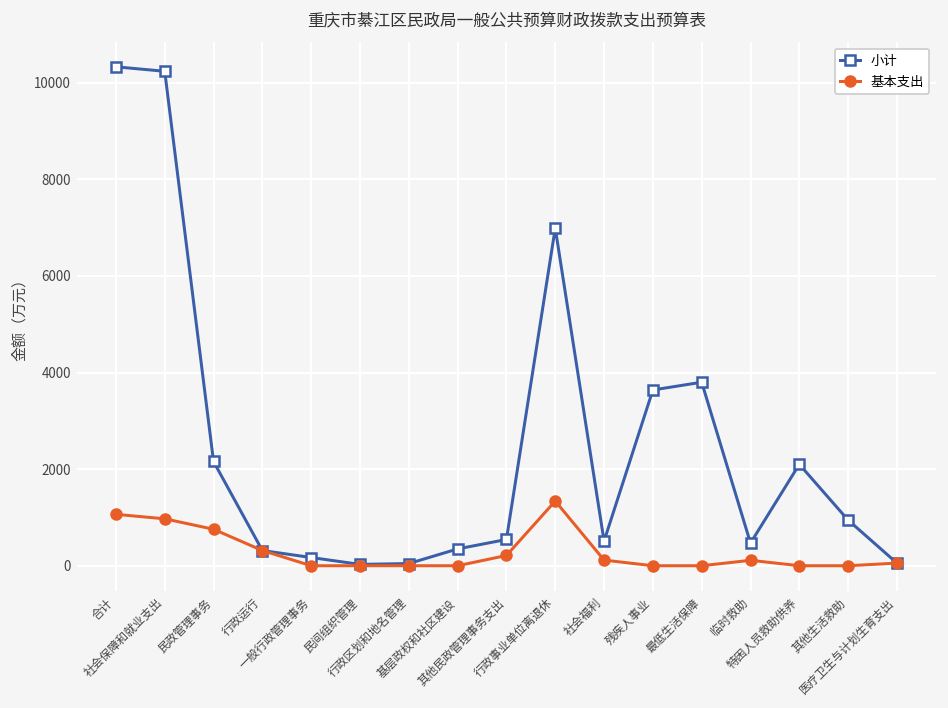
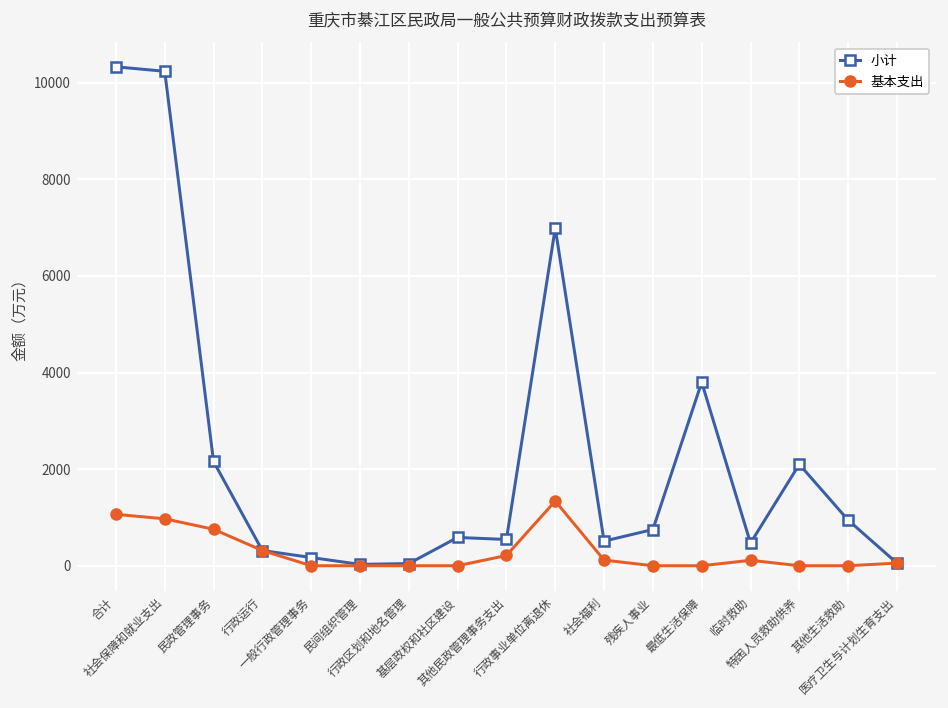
  {
    "小计": {
      "合计": 10300,
      "社会保障和就业支出": 10200,
      "民政管理事务": 2200,
      "一般行政管理事务": 200,
-     "基层政权和社区建设": 300,
+     "基层政权和社区建设": 600,
      "其他民政管理事务支出": 500,
      "行政事业单位离退休": 7000,
      "社会福利": 500,
-     "残疾人事业": 3600,
+     "残疾人事业": 800,
      "最低生活保障": 3800,
      "临时救助": 500,
      "特困人员救助供养": 2100,
      "其他生活救助": 900
    },
    "基本支出": {
      "合计": 1100,
      "社会保障和就业支出": 1000,
      "民政管理事务": 800,
      "一般行政管理事务": 0,
      "基层政权和社区建设": 0,
      "其他民政管理事务支出": 200,
      "行政事业单位离退休": 1300,
      "社会福利": 100,
      "残疾人事业": 0,
      "最低生活保障": 0,
      "临时救助": 100,
      "特困人员救助供养": 0,
      "其他生活救助": 0
    }
  }
